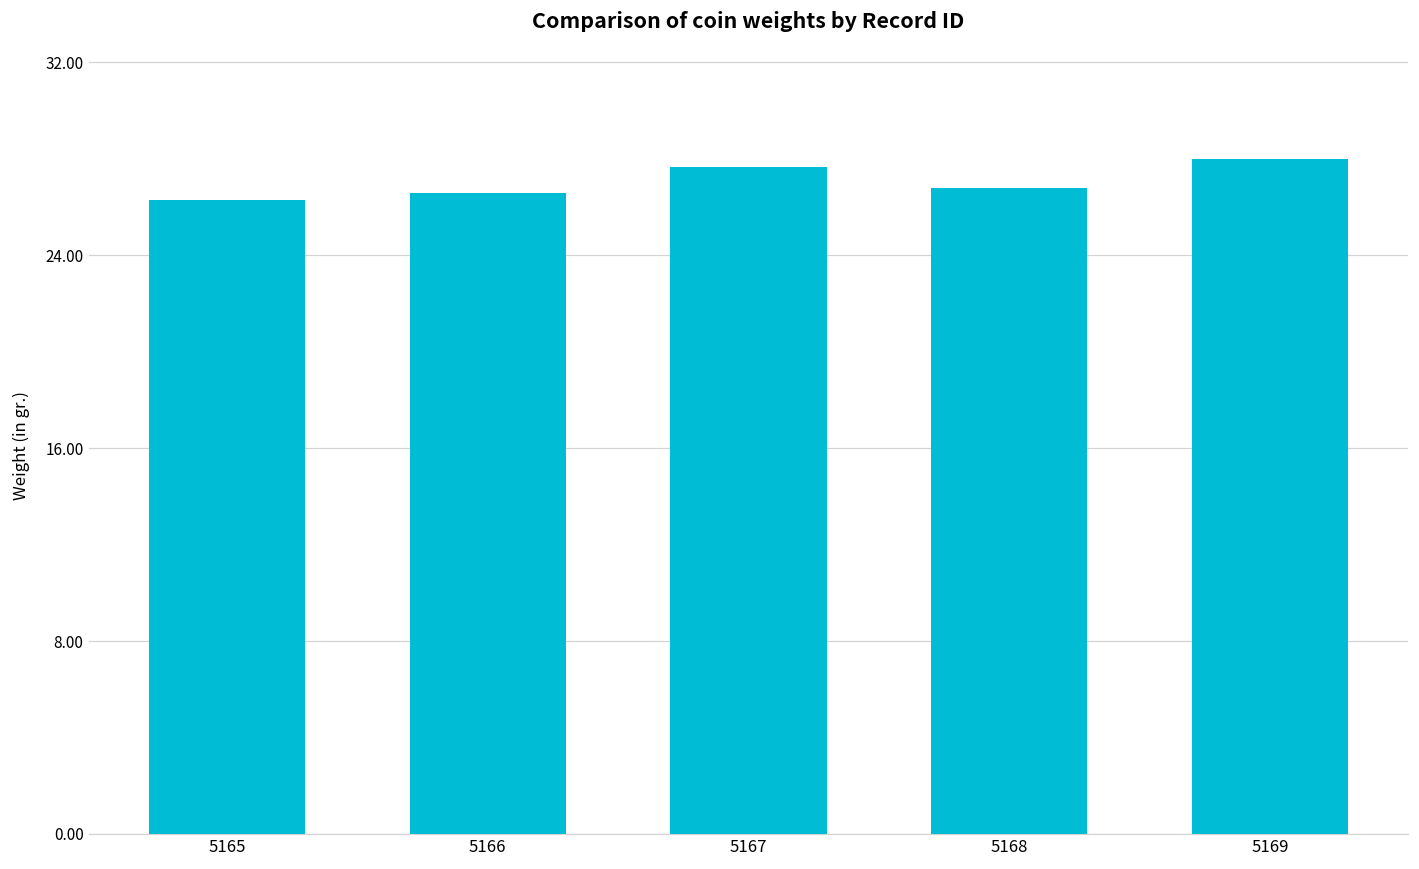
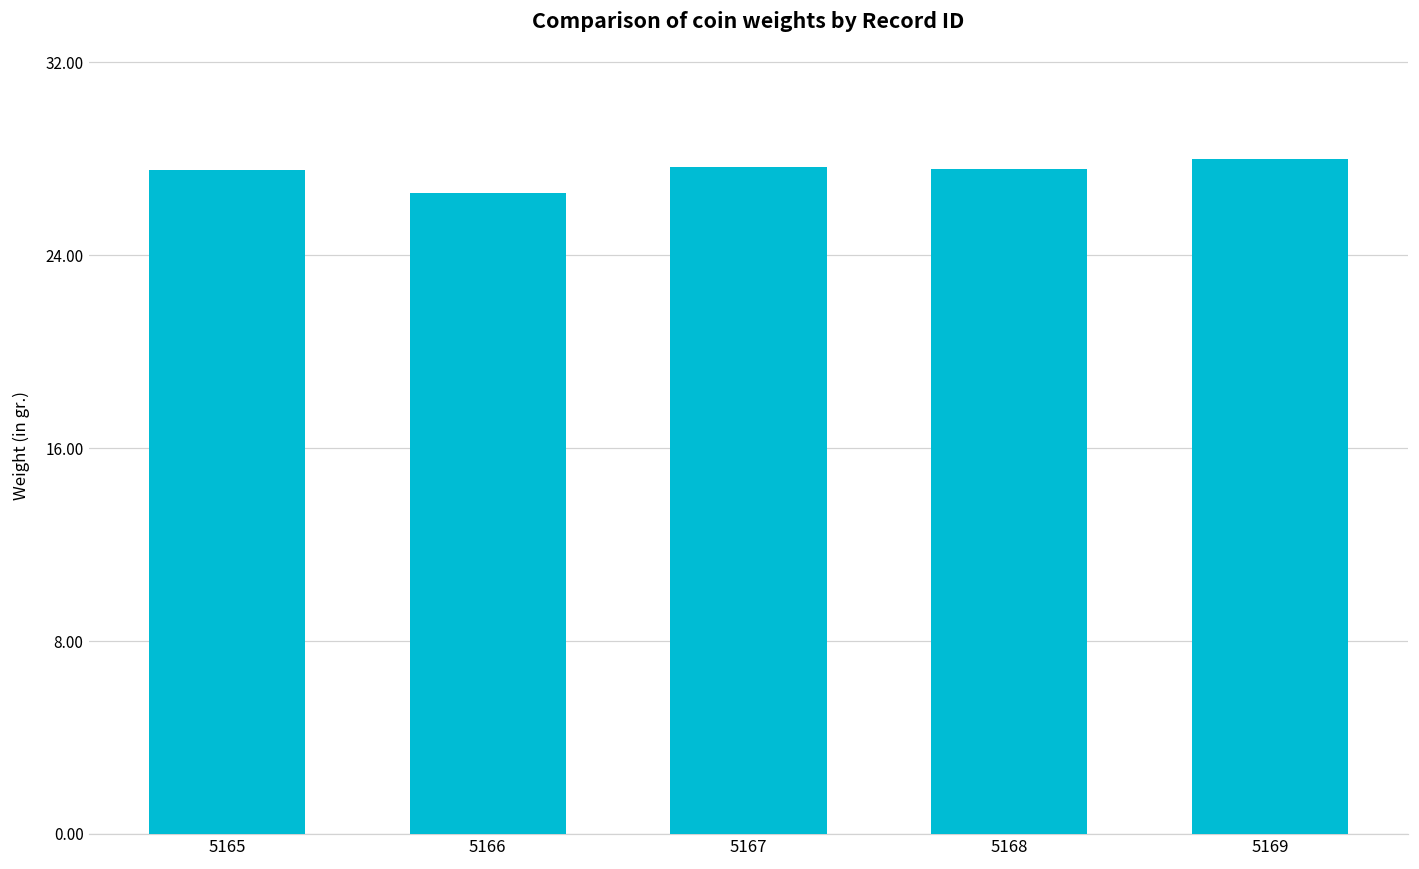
  {
-   "5165": 26.3,
+   "5165": 27.6,
    "5166": 26.6,
    "5167": 27.7,
-   "5168": 26.8,
+   "5168": 27.6,
    "5169": 28.0
  }
